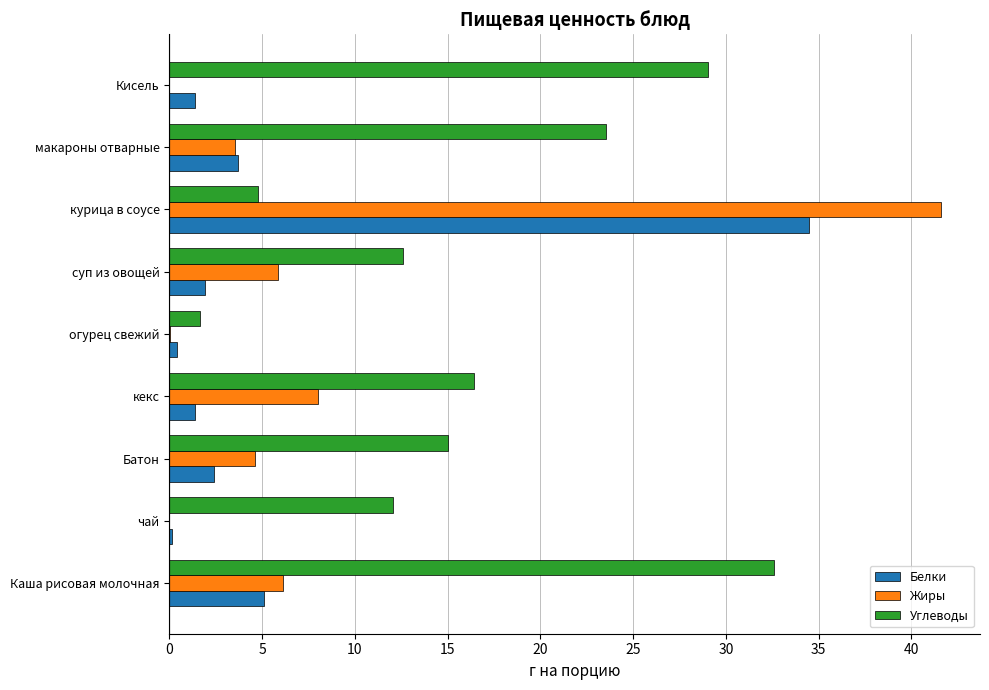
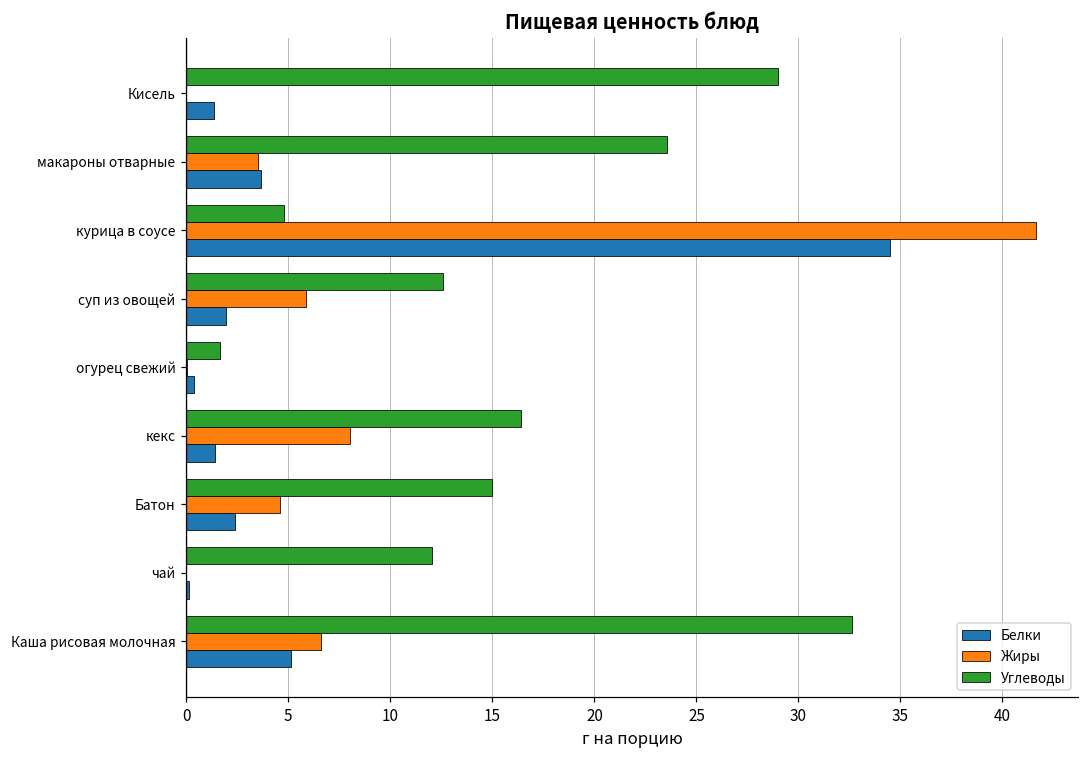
  {
    "Белки": {
      "Кисель": 1.4,
      "макароны отварные": 3.7,
      "курица в соусе": 34.5,
      "суп из овощей": 1.9,
      "огурец свежий": 0.4,
      "кекс": 1.4,
      "Батон": 2.4,
      "Каша рисовая молочная": 5.1
    },
    "Жиры": {
      "Кисель": 0.0,
      "макароны отварные": 3.5,
      "курица в соусе": 41.6,
      "суп из овощей": 5.9,
      "кекс": 8.0,
      "Батон": 4.6,
      "чай": 0.0,
-     "Каша рисовая молочная": 6.1
+     "Каша рисовая молочная": 6.6
    },
    "Углеводы": {
      "Кисель": 29.0,
      "макароны отварные": 23.6,
      "курица в соусе": 4.8,
      "суп из овощей": 12.6,
      "огурец свежий": 1.7,
      "кекс": 16.4,
      "Батон": 15.0,
      "чай": 12.0,
      "Каша рисовая молочная": 32.6
    }
  }
